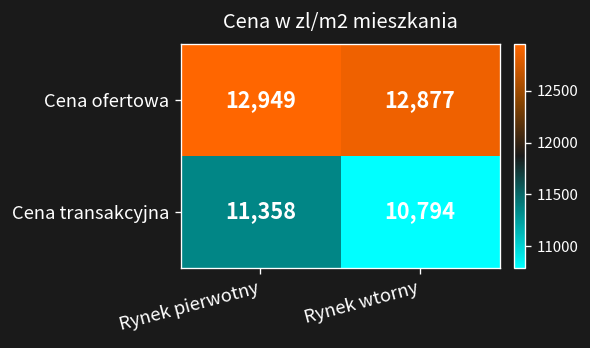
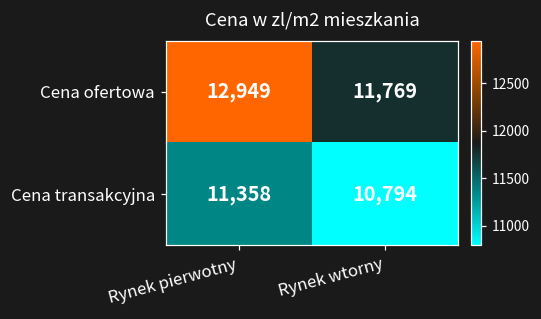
  {
    "Cena ofertowa": {
      "Rynek pierwotny": "12,949",
-     "Rynek wtorny": "12,877"
+     "Rynek wtorny": "11,769"
    },
    "Cena transakcyjna": {
      "Rynek pierwotny": "11,358",
      "Rynek wtorny": "10,794"
    }
  }
